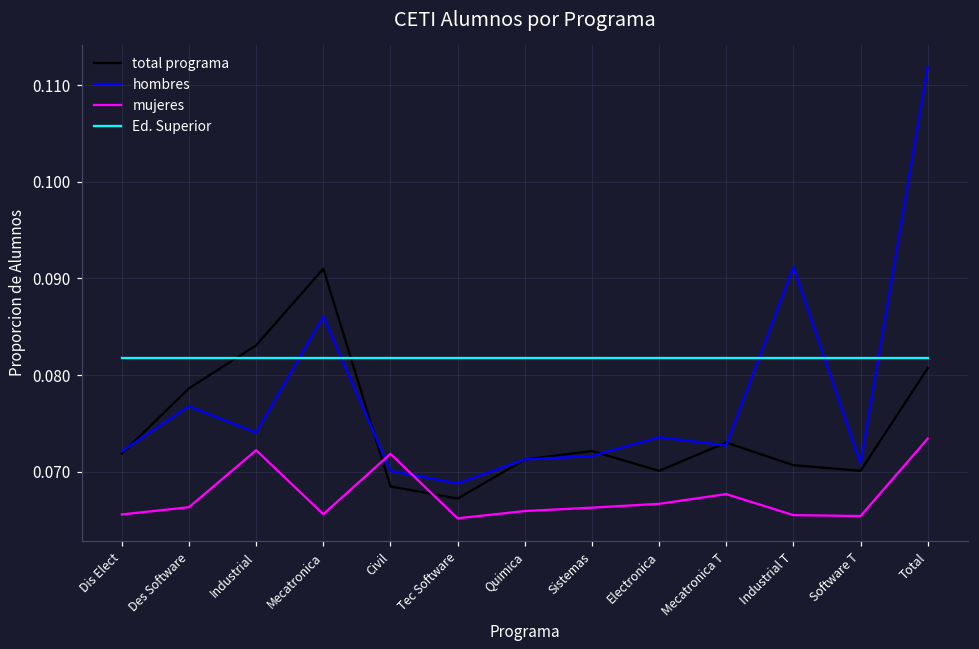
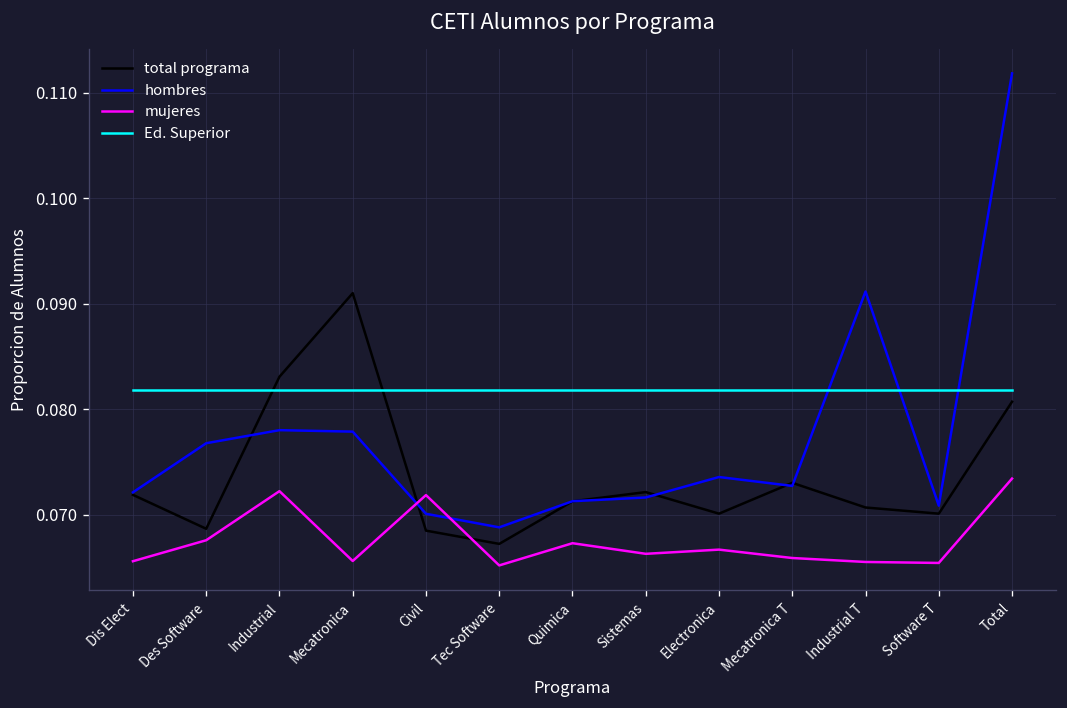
  {
    "total programa": {
-     "Des Software": 0.079,
+     "Des Software": 0.069,
      "Industrial": 0.083,
      "Mecatronica": 0.091,
      "Civil": 0.068,
      "Tec Software": 0.067,
      "Sistemas": 0.072,
      "Electronica": 0.070,
      "Industrial T": 0.071,
      "Software T": 0.070,
      "Total": 0.081
    },
    "hombres": {
      "Des Software": 0.077,
-     "Industrial": 0.074,
-     "Mecatronica": 0.086,
+     "Industrial": 0.078,
+     "Mecatronica": 0.078,
      "Civil": 0.070,
      "Tec Software": 0.069,
      "Sistemas": 0.072,
      "Electronica": 0.074,
      "Industrial T": 0.091,
      "Software T": 0.071,
      "Total": 0.112
    },
    "mujeres": {
      "Dis Elect": 0.066,
-     "Des Software": 0.066,
+     "Des Software": 0.068,
      "Industrial": 0.072,
      "Mecatronica": 0.066,
      "Civil": 0.072,
      "Tec Software": 0.065,
-     "Quimica": 0.066,
+     "Quimica": 0.067,
      "Sistemas": 0.066,
      "Electronica": 0.067,
-     "Mecatronica T": 0.068,
+     "Mecatronica T": 0.066,
      "Industrial T": 0.066,
      "Software T": 0.065,
      "Total": 0.073
    },
    "Ed. Superior": {
      "Dis Elect": 0.082,
      "Des Software": 0.082,
      "Industrial": 0.082,
      "Mecatronica": 0.082,
      "Civil": 0.082,
      "Tec Software": 0.082,
      "Quimica": 0.082,
      "Sistemas": 0.082,
      "Electronica": 0.082,
      "Mecatronica T": 0.082,
      "Industrial T": 0.082,
      "Software T": 0.082,
      "Total": 0.082
    }
  }
